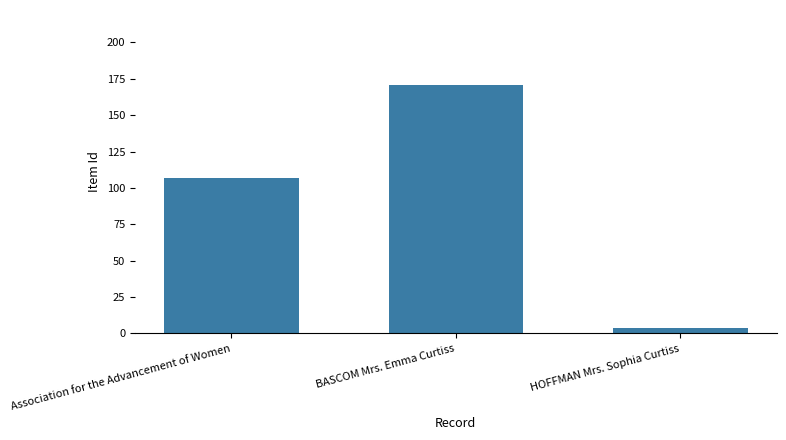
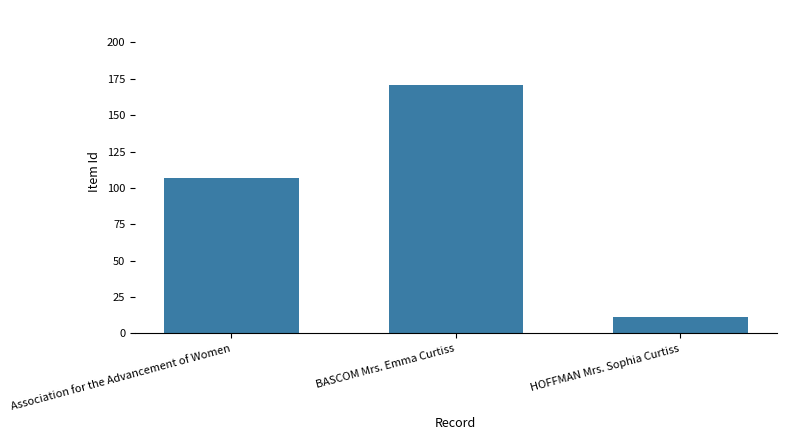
  {
    "Association for the Advancement of Women": 107,
    "BASCOM Mrs. Emma Curtiss": 171,
-   "HOFFMAN Mrs. Sophia Curtiss": 4
+   "HOFFMAN Mrs. Sophia Curtiss": 11
  }
